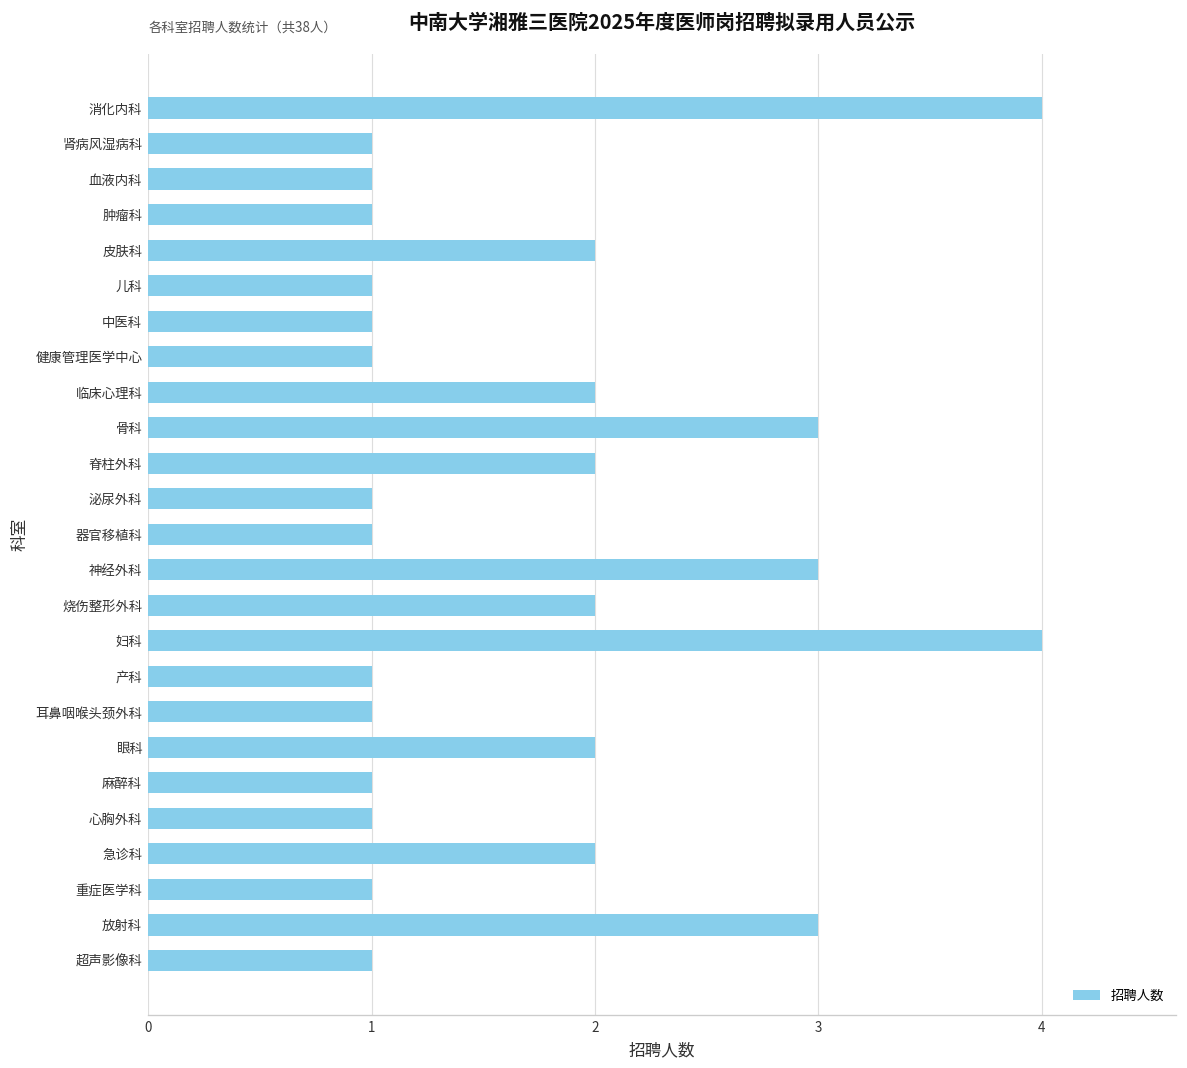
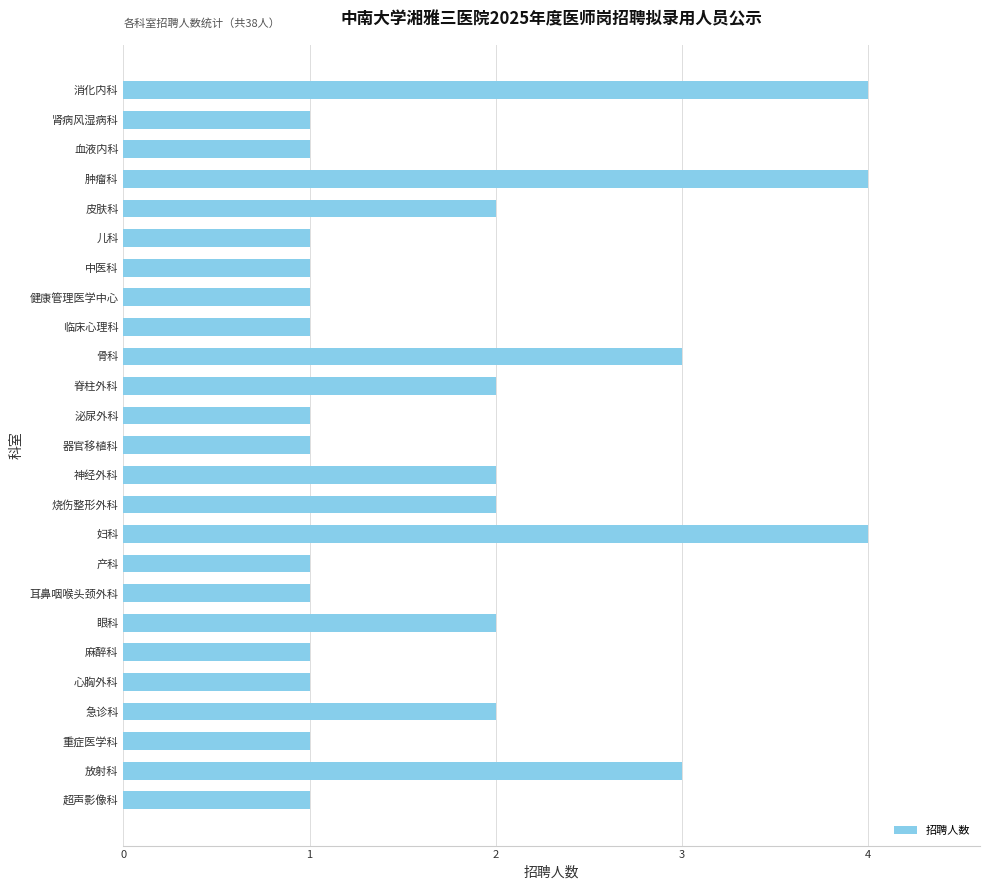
  {
    "消化内科": 4,
    "肾病风湿病科": 1,
    "血液内科": 1,
-   "肿瘤科": 1,
+   "肿瘤科": 4,
    "皮肤科": 2,
    "儿科": 1,
    "中医科": 1,
    "健康管理医学中心": 1,
-   "临床心理科": 2,
+   "临床心理科": 1,
    "骨科": 3,
    "脊柱外科": 2,
    "泌尿外科": 1,
    "器官移植科": 1,
-   "神经外科": 3,
+   "神经外科": 2,
    "烧伤整形外科": 2,
    "妇科": 4,
    "产科": 1,
    "耳鼻咽喉头颈外科": 1,
    "眼科": 2,
    "麻醉科": 1,
    "心胸外科": 1,
    "急诊科": 2,
    "重症医学科": 1,
    "放射科": 3,
    "超声影像科": 1
  }
